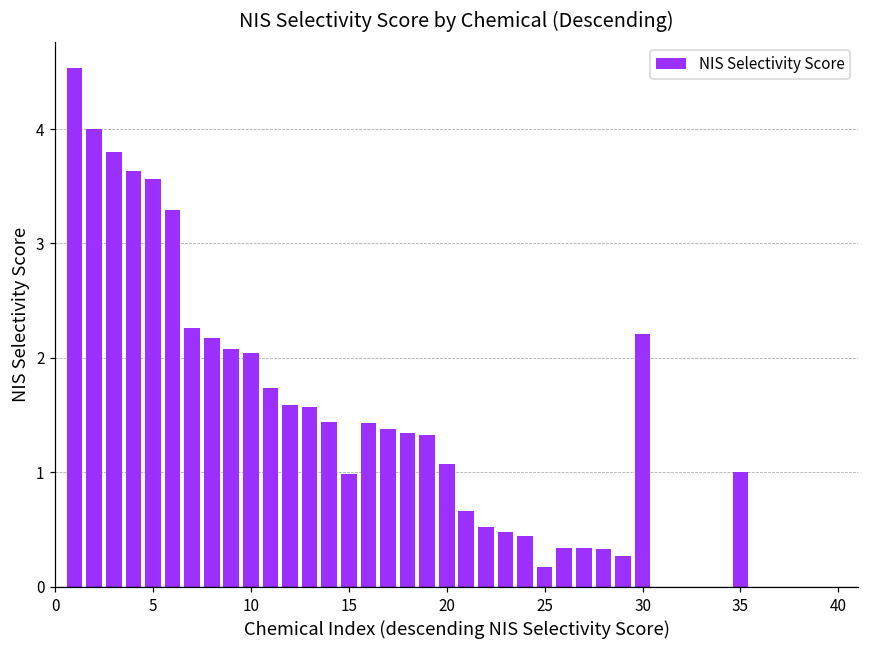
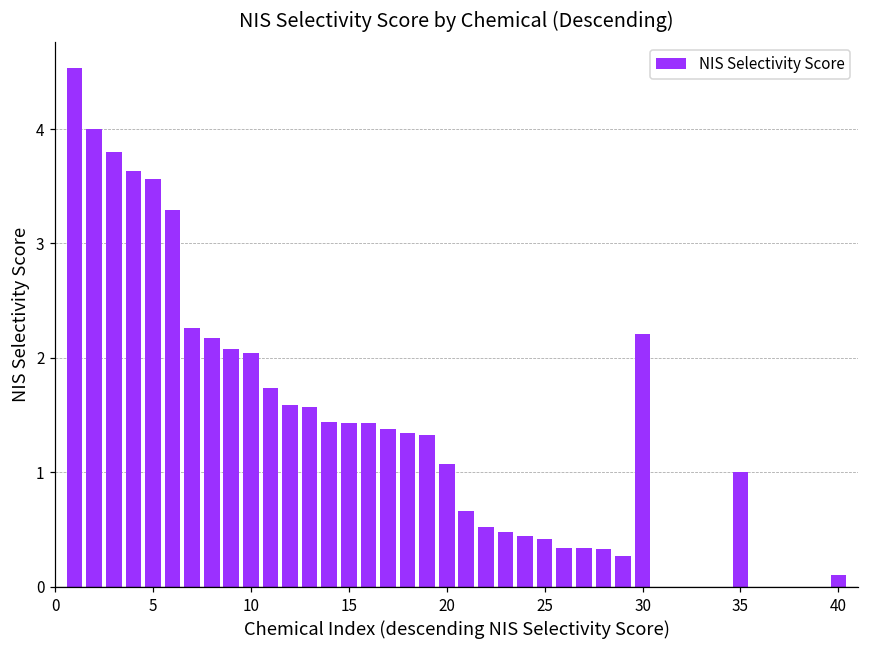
  {
    "5": 3.56,
    "10": 2.04,
-   "15": 0.99,
+   "15": 1.43,
    "20": 1.07,
-   "25": 0.17,
+   "25": 0.42,
    "30": 2.21,
    "35": 1.00,
-   "40": 0.0
+   "40": 0.1
  }
